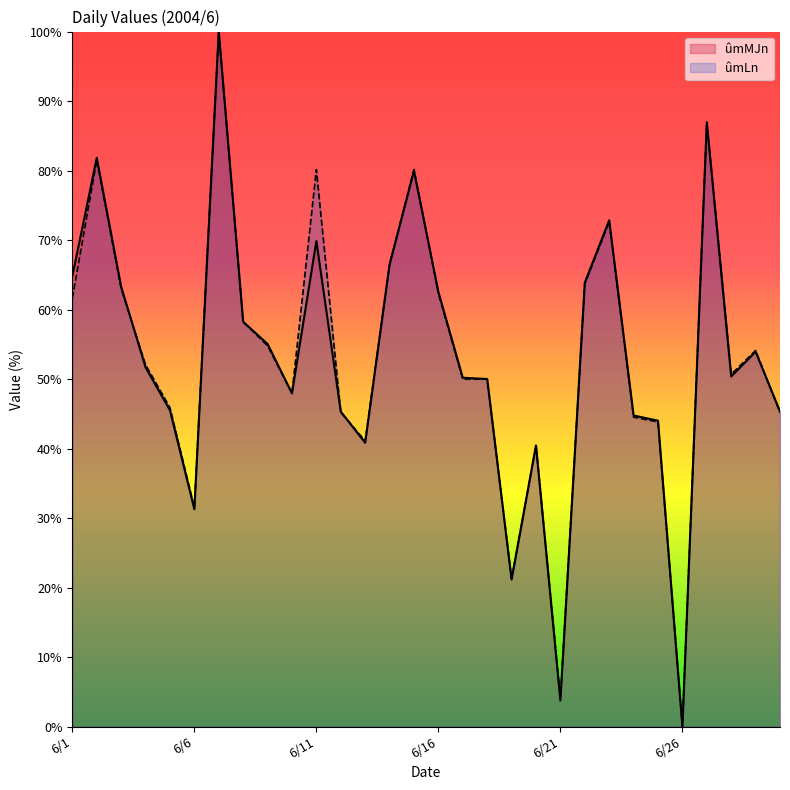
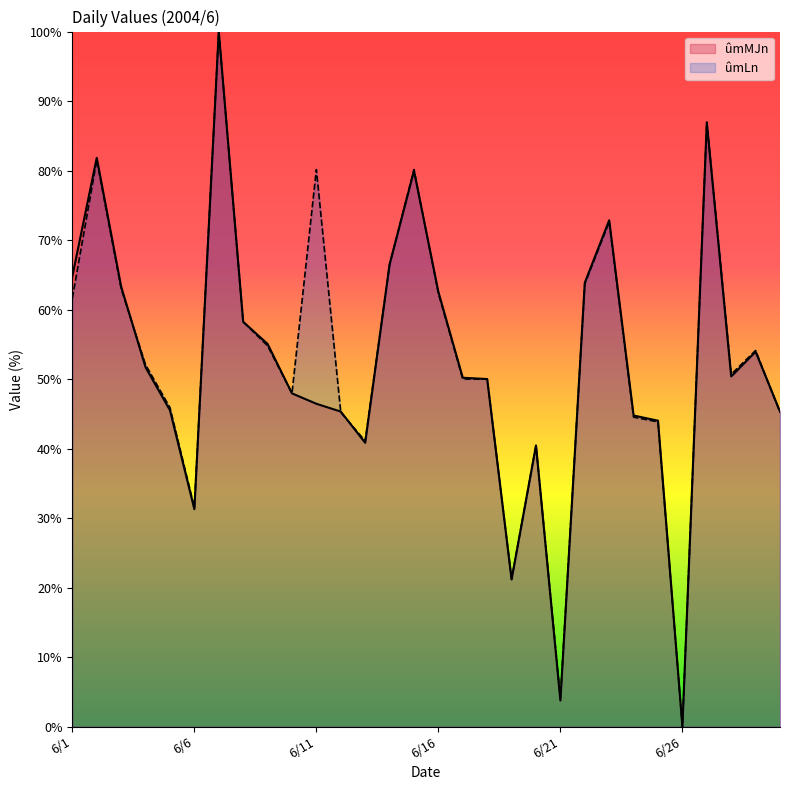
  {
    "ûmMJn": {
      "6/1": "65%",
-     "6/11": "70%"
+     "6/11": "46%"
    },
    "ûmLn": {
      "6/1": "62%",
      "6/11": "80%"
    }
  }
